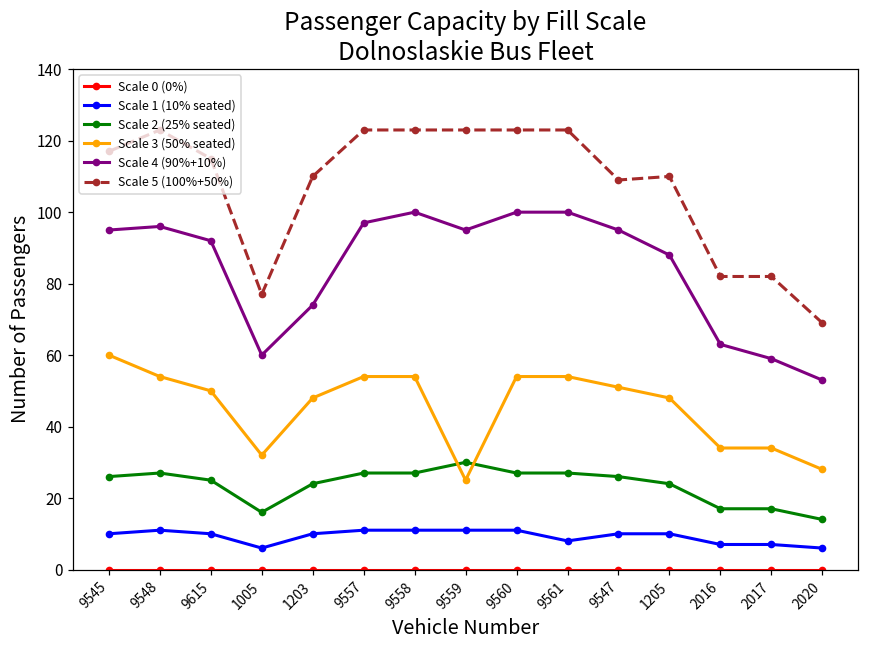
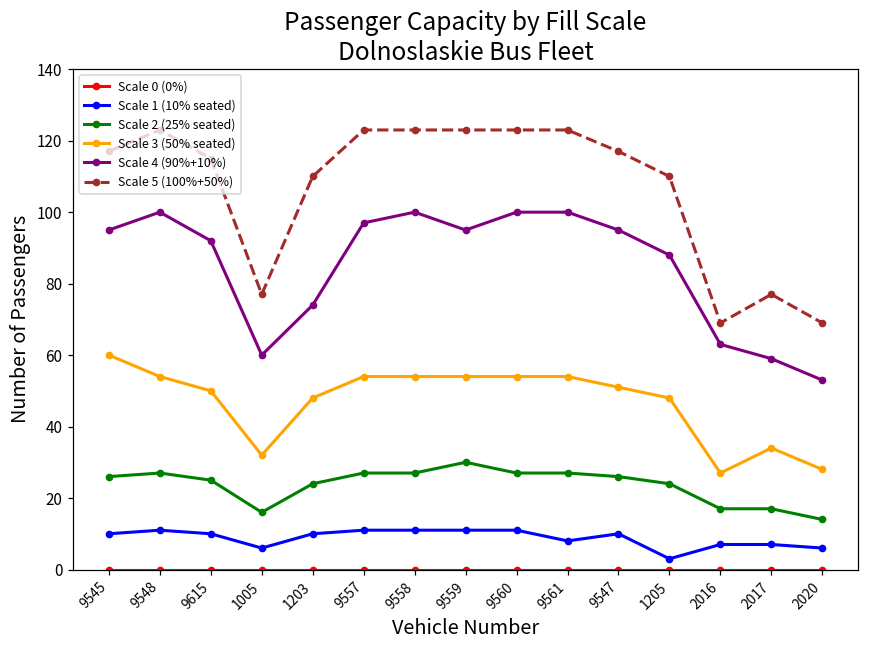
  {
    "Scale 0 (0%)": {
      "9545": 0,
      "9548": 0,
      "9615": 0,
      "1005": 0,
      "1203": 0,
      "9557": 0,
      "9558": 0,
      "9559": 0,
      "9560": 0,
      "9561": 0,
      "9547": 0,
      "1205": 0,
      "2016": 0,
      "2017": 0,
      "2020": 0
    },
    "Scale 1 (10% seated)": {
      "9545": 10,
      "9548": 11,
      "9615": 10,
      "1005": 6,
      "1203": 10,
      "9557": 11,
      "9558": 11,
      "9559": 11,
      "9560": 11,
      "9561": 8,
      "9547": 10,
-     "1205": 10,
+     "1205": 3,
      "2016": 7,
      "2017": 7,
      "2020": 6
    },
    "Scale 2 (25% seated)": {
      "9545": 26,
      "9548": 27,
      "9615": 25,
      "1005": 16,
      "1203": 24,
      "9557": 27,
      "9558": 27,
      "9559": 30,
      "9560": 27,
      "9561": 27,
      "9547": 26,
      "1205": 24,
      "2016": 17,
      "2017": 17,
      "2020": 14
    },
    "Scale 3 (50% seated)": {
      "9545": 60,
      "9548": 54,
      "9615": 50,
      "1005": 32,
      "1203": 48,
      "9557": 54,
      "9558": 54,
-     "9559": 25,
+     "9559": 54,
      "9560": 54,
      "9561": 54,
      "9547": 51,
      "1205": 48,
-     "2016": 34,
+     "2016": 27,
      "2017": 34,
      "2020": 28
    },
    "Scale 4 (90%+10%)": {
      "9545": 95,
-     "9548": 96,
+     "9548": 100,
      "9615": 92,
      "1005": 60,
      "1203": 74,
      "9557": 97,
      "9558": 100,
      "9559": 95,
      "9560": 100,
      "9561": 100,
      "9547": 95,
      "1205": 88,
      "2016": 63,
      "2017": 59,
      "2020": 53
    },
    "Scale 5 (100%+50%)": {
      "1005": 77,
      "1203": 110,
      "9557": 123,
      "9558": 123,
      "9559": 123,
      "9560": 123,
      "9561": 123,
-     "9547": 109,
+     "9547": 117,
      "1205": 110,
-     "2016": 82,
-     "2017": 82,
+     "2016": 69,
+     "2017": 77,
      "2020": 69
    }
  }
